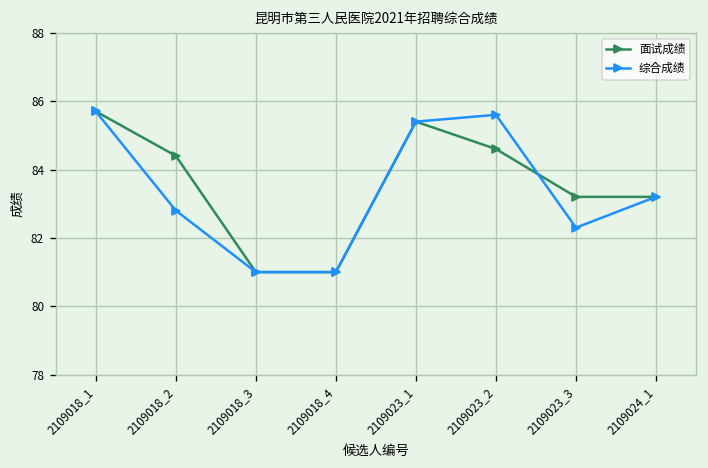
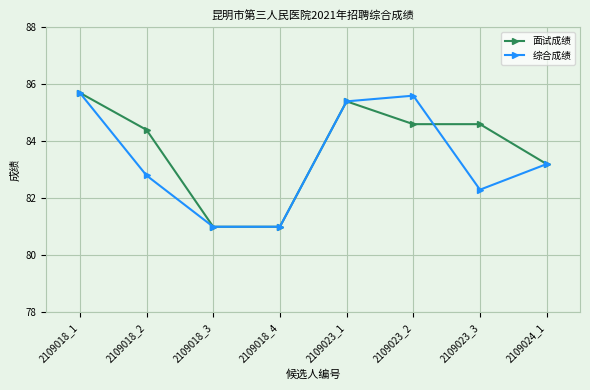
  {
    "面试成绩": {
      "2109018_2": 84.4,
      "2109023_2": 84.6,
-     "2109023_3": 83.2
+     "2109023_3": 84.6
    },
    "综合成绩": {
      "2109018_2": 82.8,
      "2109023_2": 85.6,
      "2109023_3": 82.3
    }
  }
